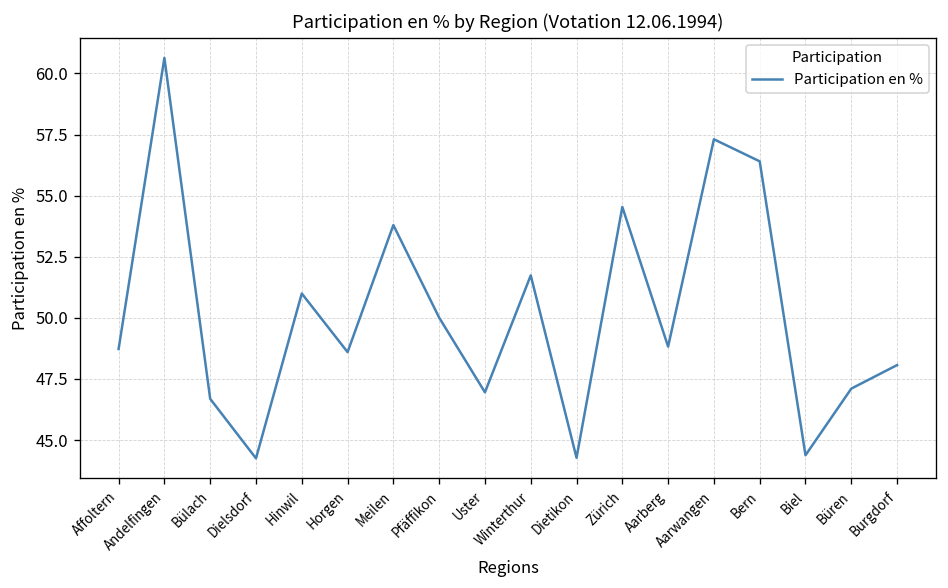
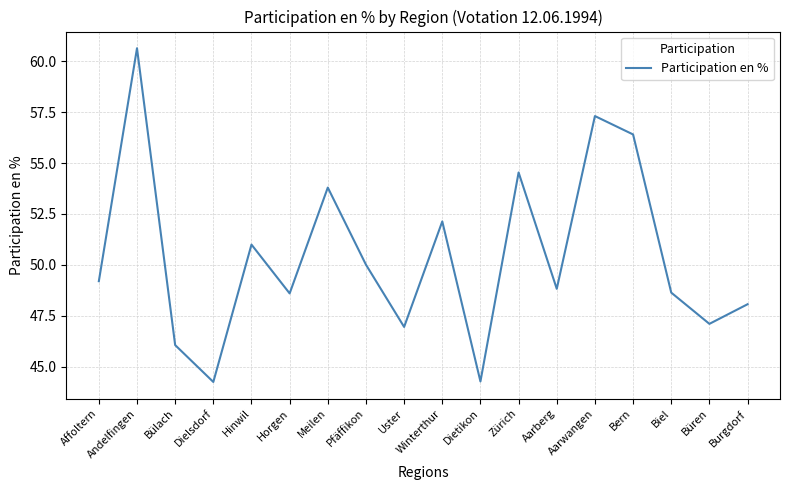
  {
-   "Affoltern": 48.7,
+   "Affoltern": 49.2,
    "Andelfingen": 60.6,
-   "Bülach": 46.7,
+   "Bülach": 46.1,
    "Dielsdorf": 44.3,
    "Hinwil": 51.0,
    "Horgen": 48.6,
    "Meilen": 53.8,
    "Pfäffikon": 50.0,
    "Uster": 47.0,
-   "Winterthur": 51.7,
+   "Winterthur": 52.1,
    "Dietikon": 44.3,
    "Zürich": 54.5,
    "Aarberg": 48.8,
    "Aarwangen": 57.3,
    "Bern": 56.4,
-   "Biel": 44.4,
+   "Biel": 48.6,
    "Büren": 47.1,
    "Burgdorf": 48.1
  }
